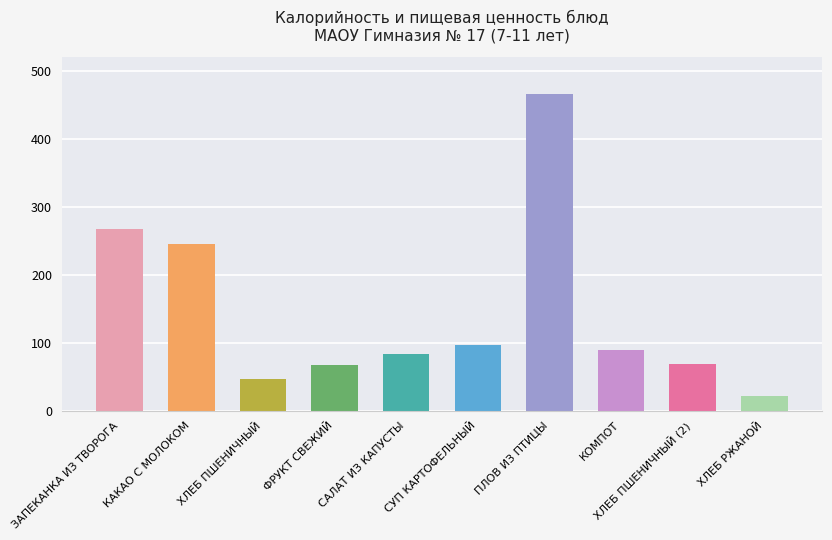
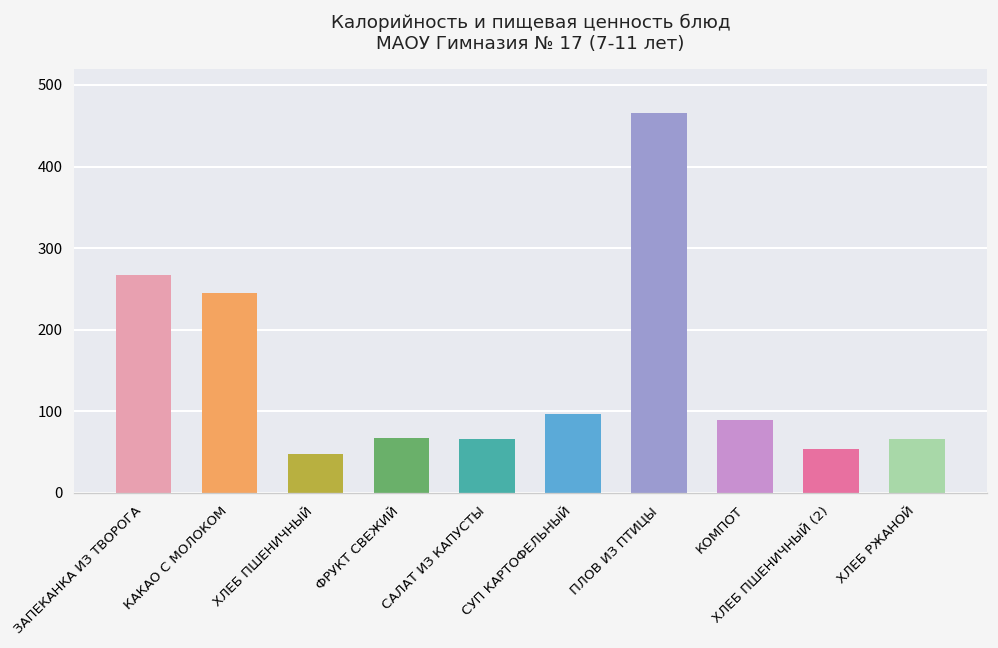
  {
    "ЗАПЕКАНКА ИЗ ТВОРОГА": 270,
    "КАКАО С МОЛОКОМ": 250,
    "ХЛЕБ ПШЕНИЧНЫЙ": 50,
    "ФРУКТ СВЕЖИЙ": 70,
-   "САЛАТ ИЗ КАПУСТЫ": 80,
+   "САЛАТ ИЗ КАПУСТЫ": 70,
    "СУП КАРТОФЕЛЬНЫЙ": 100,
    "ПЛОВ ИЗ ПТИЦЫ": 470,
    "КОМПОТ": 90,
-   "ХЛЕБ ПШЕНИЧНЫЙ (2)": 70,
-   "ХЛЕБ РЖАНОЙ": 20
+   "ХЛЕБ ПШЕНИЧНЫЙ (2)": 50,
+   "ХЛЕБ РЖАНОЙ": 70
  }
